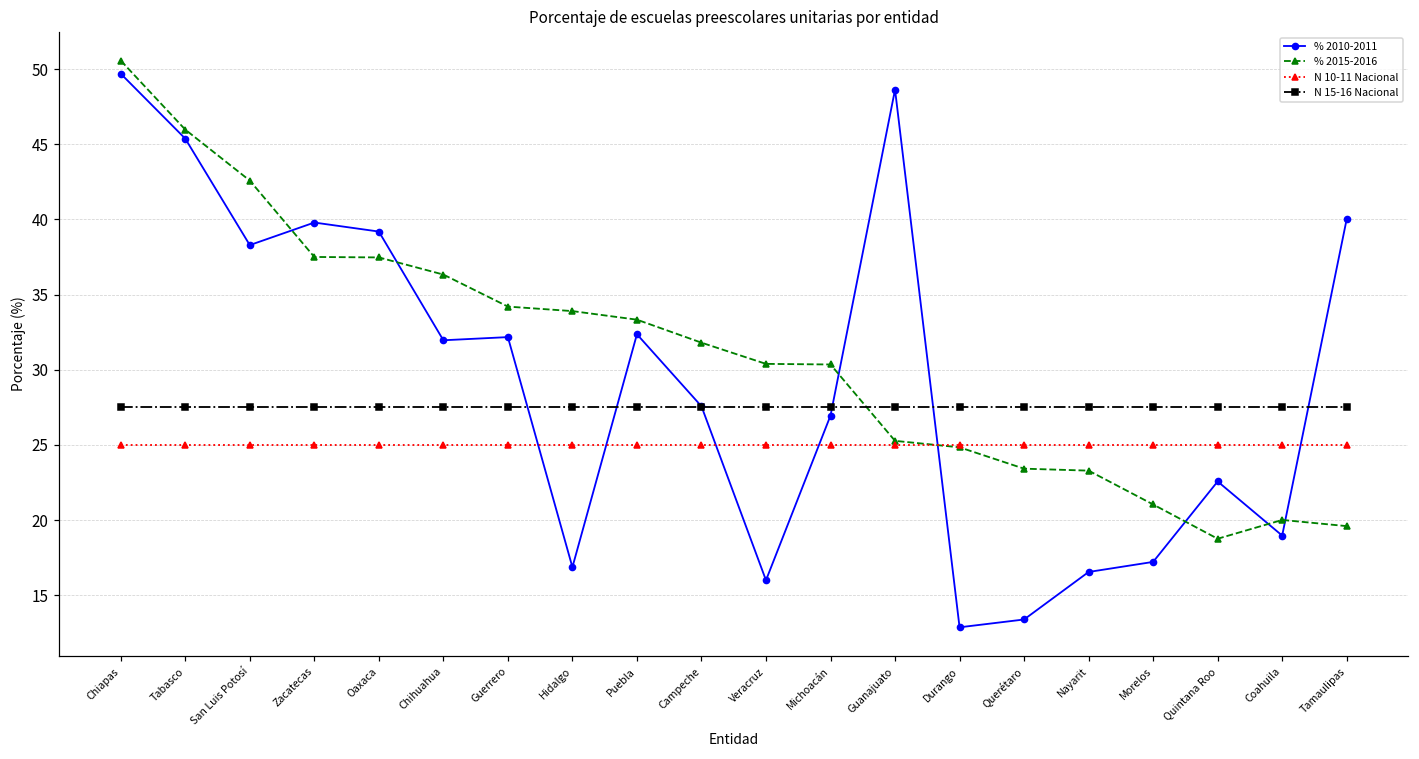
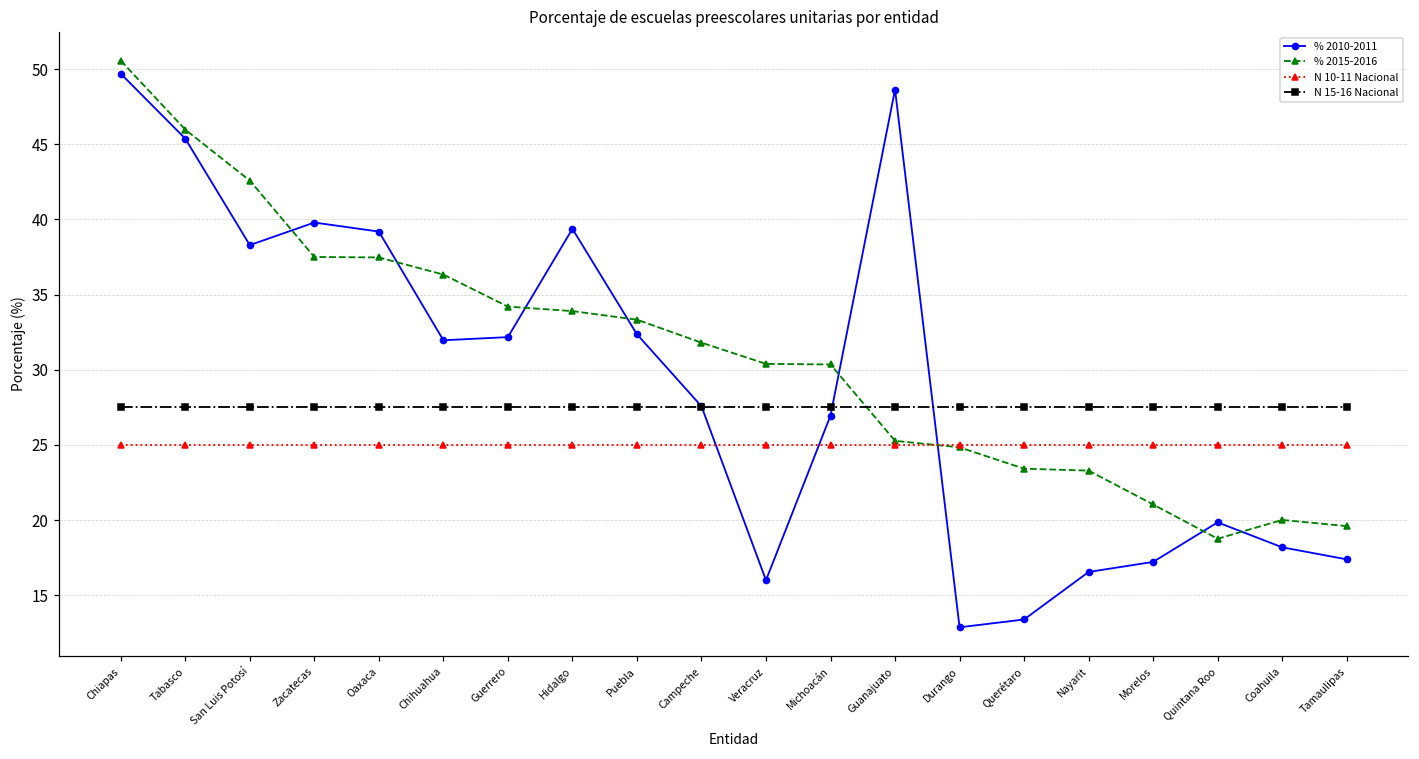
  {
    "% 2010-2011": {
      "Chiapas": 49.7,
      "Tabasco": 45.4,
      "San Luis Potosí": 38.3,
      "Zacatecas": 39.8,
      "Oaxaca": 39.2,
      "Chihuahua": 32.0,
      "Guerrero": 32.2,
-     "Hidalgo": 16.9,
+     "Hidalgo": 39.4,
      "Puebla": 32.4,
      "Veracruz": 16.0,
      "Michoacán": 27.0,
      "Guanajuato": 48.6,
      "Durango": 12.9,
      "Querétaro": 13.4,
      "Nayarit": 16.6,
      "Morelos": 17.2,
-     "Quintana Roo": 22.6,
-     "Coahuila": 19.0,
-     "Tamaulipas": 40.0
+     "Quintana Roo": 19.9,
+     "Coahuila": 18.2,
+     "Tamaulipas": 17.4
    },
    "% 2015-2016": {
      "Chiapas": 50.6,
      "Tabasco": 46.0,
      "San Luis Potosí": 42.6,
      "Zacatecas": 37.5,
      "Oaxaca": 37.5,
      "Chihuahua": 36.3,
      "Guerrero": 34.2,
      "Hidalgo": 33.9,
      "Puebla": 33.3,
      "Campeche": 31.8,
      "Veracruz": 30.4,
      "Michoacán": 30.4,
      "Guanajuato": 25.3,
      "Querétaro": 23.4,
      "Nayarit": 23.3,
      "Morelos": 21.0,
      "Quintana Roo": 18.8,
      "Coahuila": 20.0,
      "Tamaulipas": 19.6
    },
    "N 10-11 Nacional": {
      "Chiapas": 25.0,
      "Tabasco": 25.0,
      "San Luis Potosí": 25.0,
      "Zacatecas": 25.0,
      "Oaxaca": 25.0,
      "Chihuahua": 25.0,
      "Guerrero": 25.0,
      "Hidalgo": 25.0,
      "Puebla": 25.0,
      "Campeche": 25.0,
      "Veracruz": 25.0,
      "Michoacán": 25.0,
      "Guanajuato": 25.0,
      "Querétaro": 25.0,
      "Nayarit": 25.0,
      "Morelos": 25.0,
      "Quintana Roo": 25.0,
      "Coahuila": 25.0,
      "Tamaulipas": 25.0
    },
    "N 15-16 Nacional": {
      "Chiapas": 27.6,
      "Tabasco": 27.6,
      "San Luis Potosí": 27.6,
      "Zacatecas": 27.6,
      "Oaxaca": 27.6,
      "Chihuahua": 27.6,
      "Guerrero": 27.6,
      "Hidalgo": 27.6,
      "Puebla": 27.6,
      "Veracruz": 27.6,
      "Michoacán": 27.6,
      "Guanajuato": 27.6,
      "Durango": 27.6,
      "Querétaro": 27.6,
      "Nayarit": 27.6,
      "Morelos": 27.6,
      "Quintana Roo": 27.6,
      "Coahuila": 27.6,
      "Tamaulipas": 27.6
    }
  }
